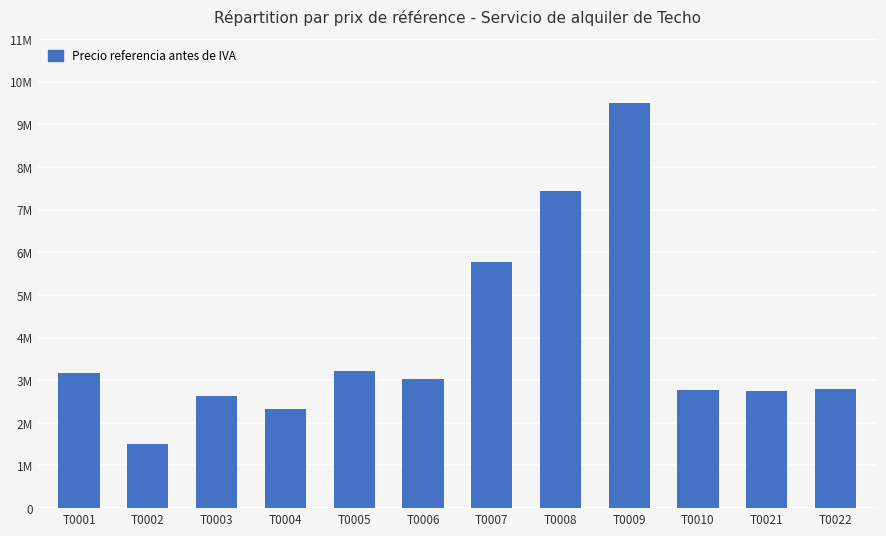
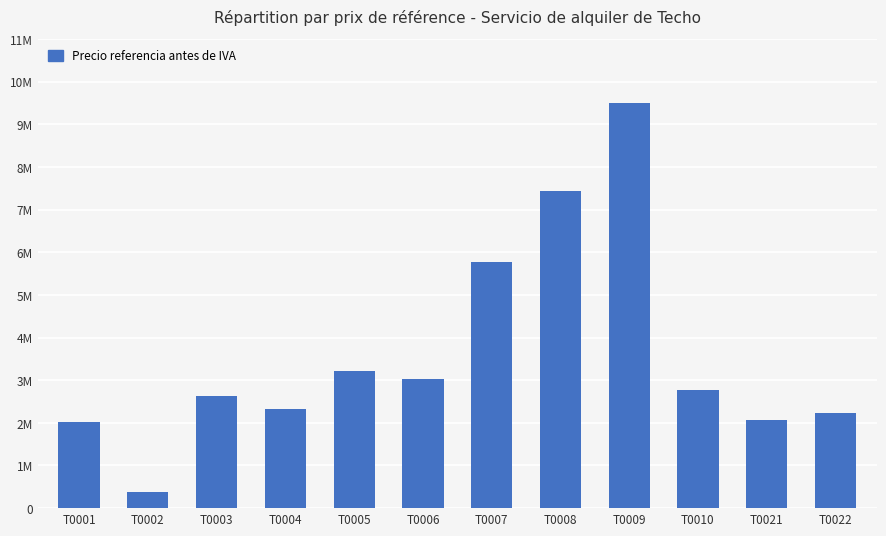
  {
-   "T0001": 3200000,
-   "T0002": 1500000,
+   "T0001": 2000000,
+   "T0002": 400000,
    "T0003": 2600000,
    "T0004": 2300000,
    "T0005": 3200000,
    "T0006": 3000000,
    "T0007": 5800000,
    "T0008": 7400000,
    "T0009": 9500000,
    "T0010": 2800000,
-   "T0021": 2700000,
-   "T0022": 2800000
+   "T0021": 2100000,
+   "T0022": 2200000
  }
